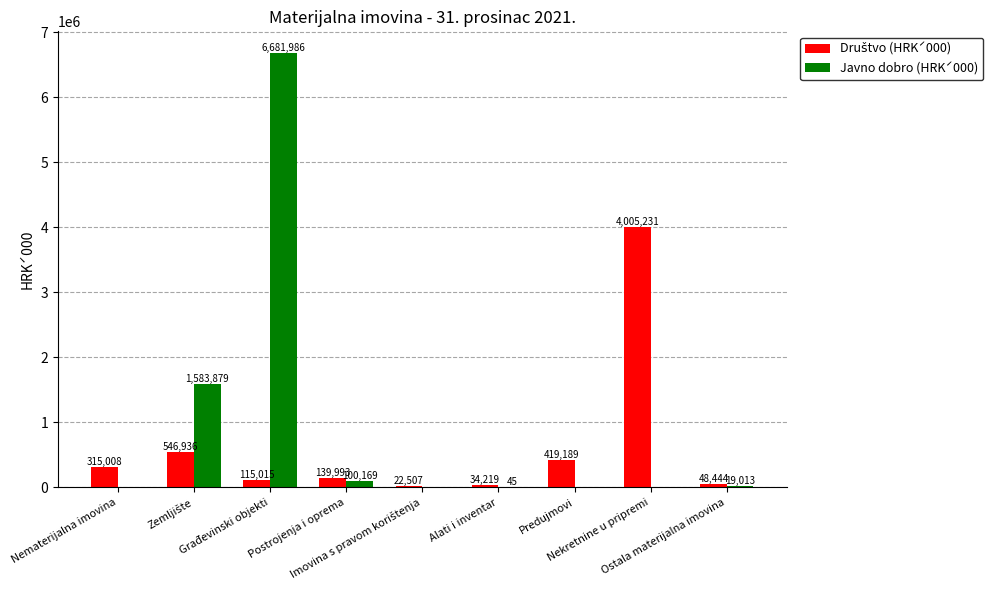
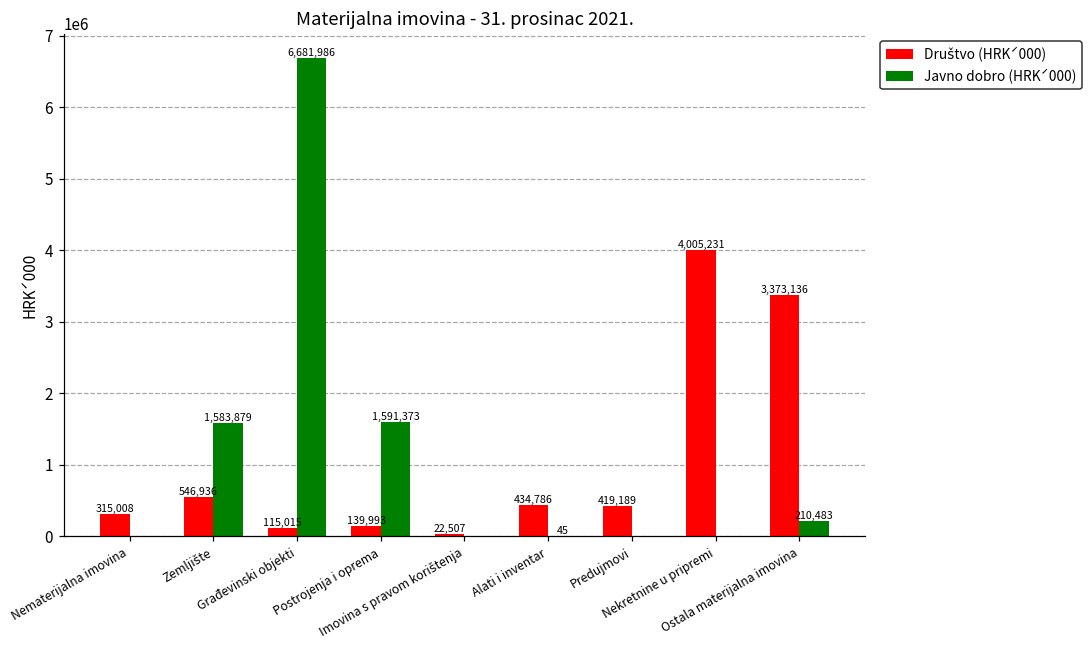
  {
    "Društvo (HRKˊ000)": {
      "Zemljište": "546,936",
      "Građevinski objekti": "115,015",
-     "Alati i inventar": "34,219",
+     "Alati i inventar": "434,786",
      "Predujmovi": "419,189",
      "Nekretnine u pripremi": "4,005,231",
-     "Ostala materijalna imovina": "48,444"
+     "Ostala materijalna imovina": "3,373,136"
    },
    "Javno dobro (HRKˊ000)": {
      "Zemljište": "1,583,879",
      "Građevinski objekti": "6,681,986",
-     "Postrojenja i oprema": "100,169",
+     "Postrojenja i oprema": "1,591,373",
      "Alati i inventar": "45",
-     "Ostala materijalna imovina": "19,013"
+     "Ostala materijalna imovina": "210,483"
    }
  }
